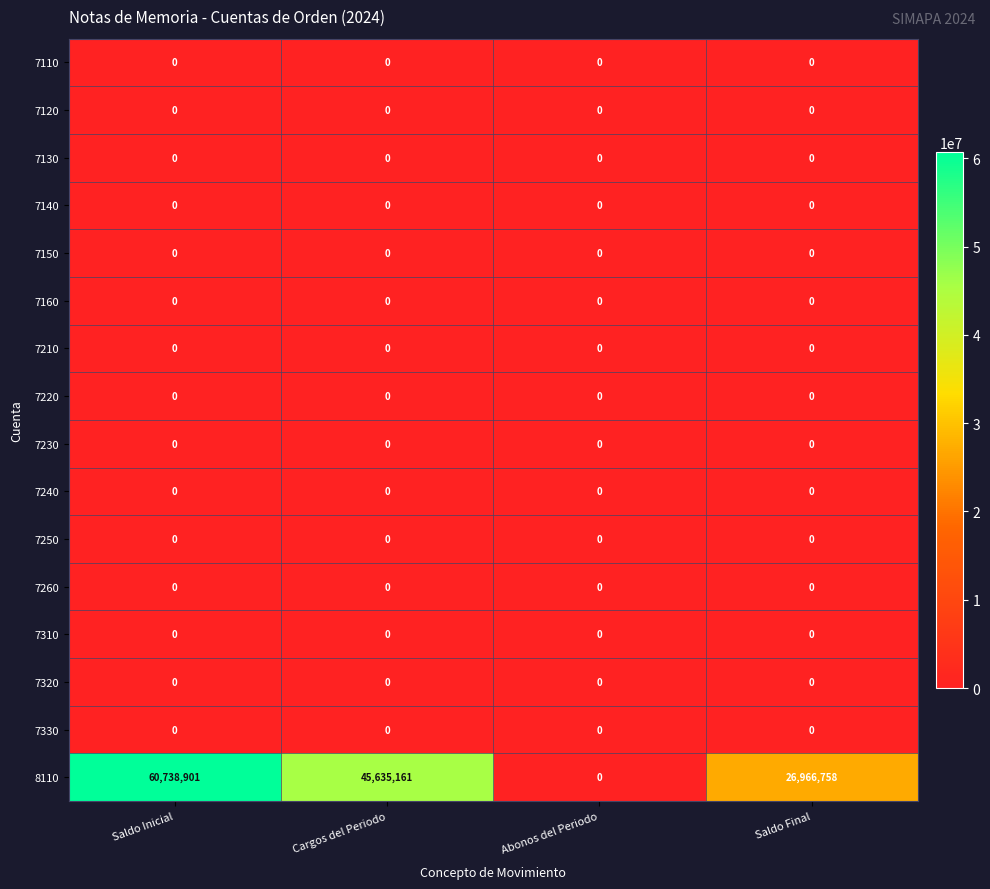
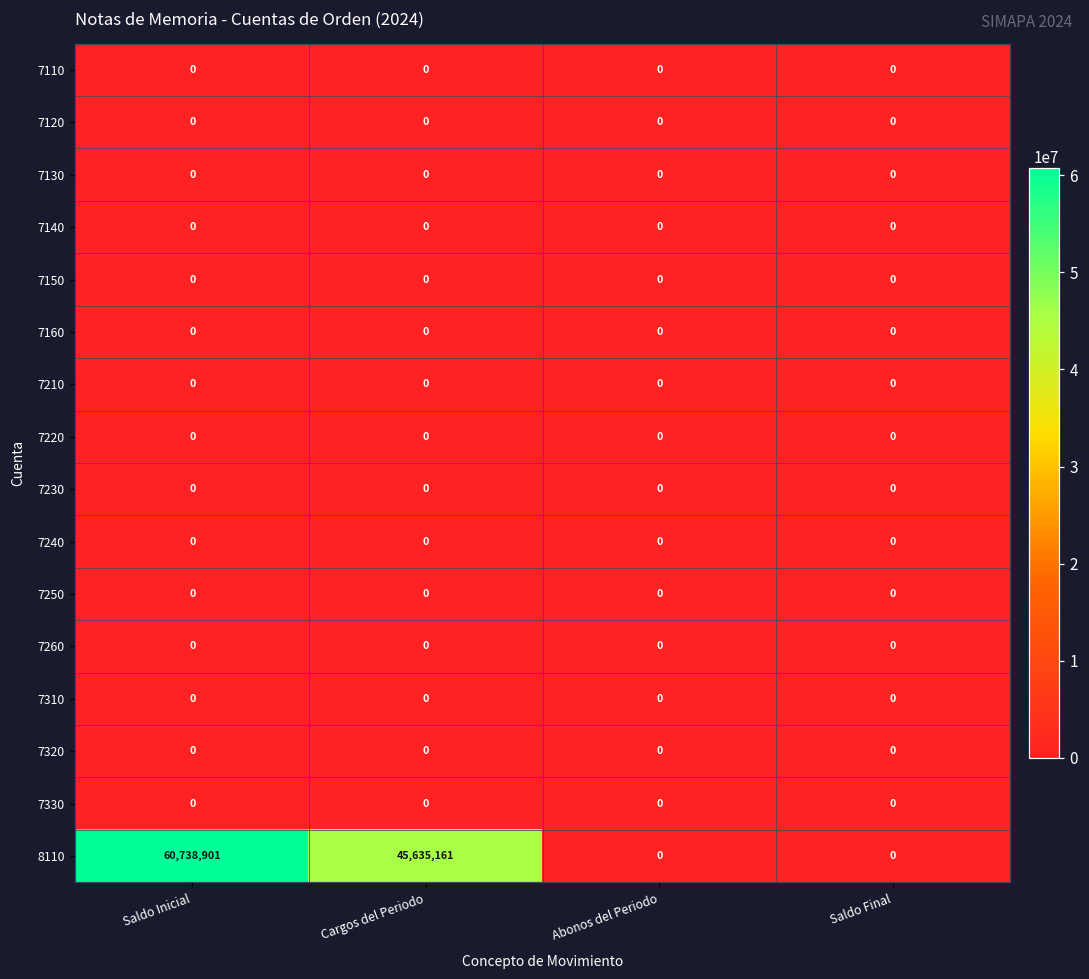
  {
    "7110": {
      "Saldo Inicial": "0",
      "Cargos del Periodo": "0",
      "Abonos del Periodo": "0",
      "Saldo Final": "0"
    },
    "7120": {
      "Saldo Inicial": "0",
      "Cargos del Periodo": "0",
      "Abonos del Periodo": "0",
      "Saldo Final": "0"
    },
    "7130": {
      "Saldo Inicial": "0",
      "Cargos del Periodo": "0",
      "Abonos del Periodo": "0",
      "Saldo Final": "0"
    },
    "7140": {
      "Saldo Inicial": "0",
      "Cargos del Periodo": "0",
      "Abonos del Periodo": "0",
      "Saldo Final": "0"
    },
    "7150": {
      "Saldo Inicial": "0",
      "Cargos del Periodo": "0",
      "Abonos del Periodo": "0",
      "Saldo Final": "0"
    },
    "7160": {
      "Saldo Inicial": "0",
      "Cargos del Periodo": "0",
      "Abonos del Periodo": "0",
      "Saldo Final": "0"
    },
    "7210": {
      "Saldo Inicial": "0",
      "Cargos del Periodo": "0",
      "Abonos del Periodo": "0",
      "Saldo Final": "0"
    },
    "7220": {
      "Saldo Inicial": "0",
      "Cargos del Periodo": "0",
      "Abonos del Periodo": "0",
      "Saldo Final": "0"
    },
    "7230": {
      "Saldo Inicial": "0",
      "Cargos del Periodo": "0",
      "Abonos del Periodo": "0",
      "Saldo Final": "0"
    },
    "7240": {
      "Saldo Inicial": "0",
      "Cargos del Periodo": "0",
      "Abonos del Periodo": "0",
      "Saldo Final": "0"
    },
    "7250": {
      "Saldo Inicial": "0",
      "Cargos del Periodo": "0",
      "Abonos del Periodo": "0",
      "Saldo Final": "0"
    },
    "7260": {
      "Saldo Inicial": "0",
      "Cargos del Periodo": "0",
      "Abonos del Periodo": "0",
      "Saldo Final": "0"
    },
    "7310": {
      "Saldo Inicial": "0",
      "Cargos del Periodo": "0",
      "Abonos del Periodo": "0",
      "Saldo Final": "0"
    },
    "7320": {
      "Saldo Inicial": "0",
      "Cargos del Periodo": "0",
      "Abonos del Periodo": "0",
      "Saldo Final": "0"
    },
    "7330": {
      "Saldo Inicial": "0",
      "Cargos del Periodo": "0",
      "Abonos del Periodo": "0",
      "Saldo Final": "0"
    },
    "8110": {
      "Saldo Inicial": "60,738,901",
      "Cargos del Periodo": "45,635,161",
      "Abonos del Periodo": "0",
-     "Saldo Final": "26,966,758"
+     "Saldo Final": "0"
    }
  }
